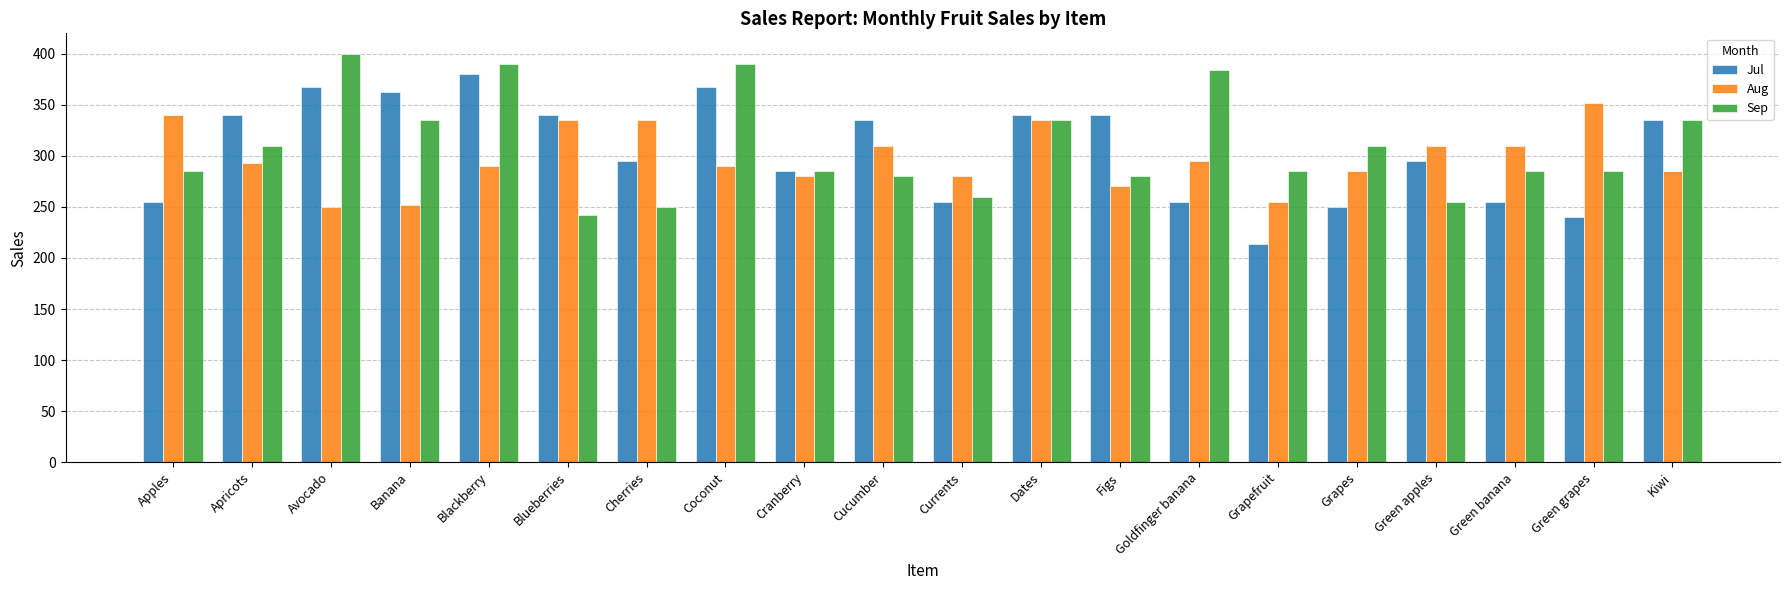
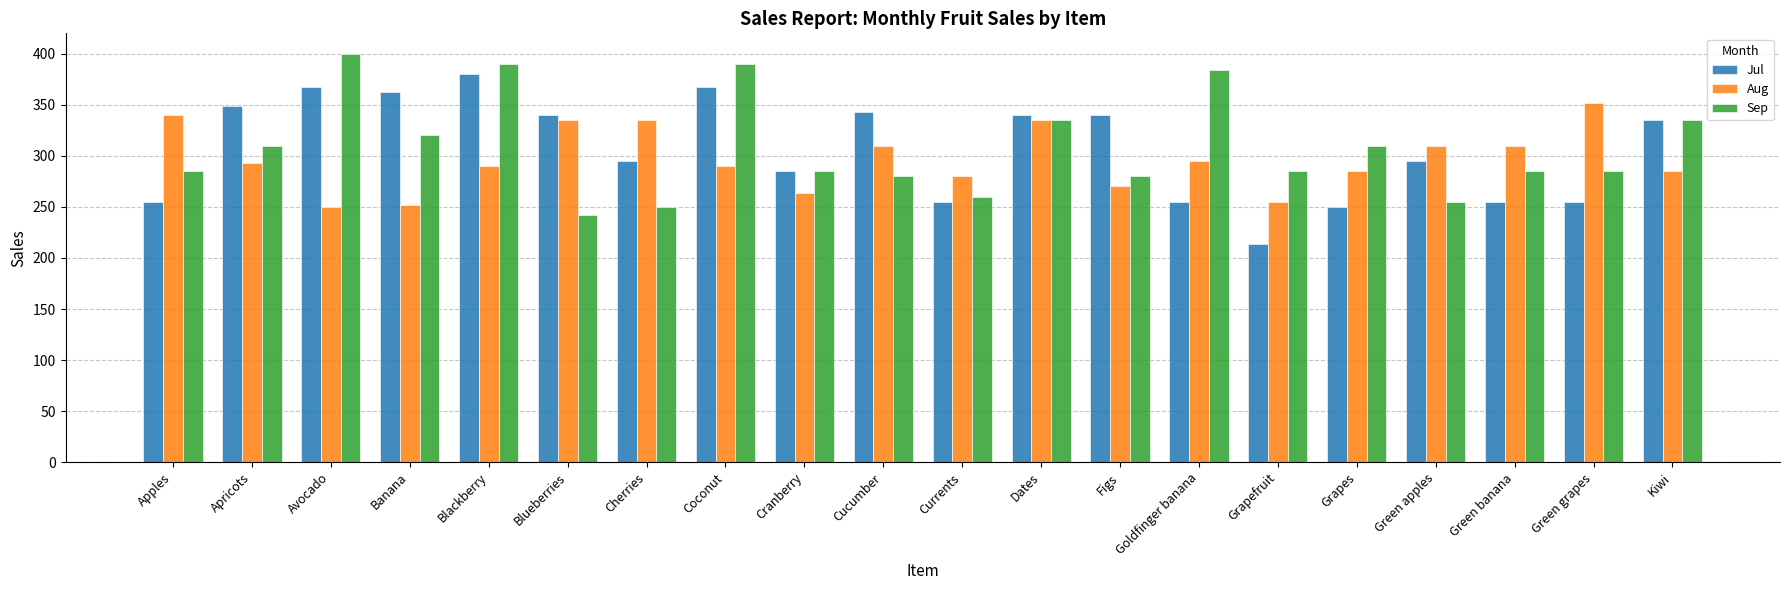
  {
    "Jul": {
      "Apples": 255,
-     "Apricots": 340,
+     "Apricots": 349,
      "Avocado": 367,
      "Banana": 363,
      "Blackberry": 380,
      "Blueberries": 340,
      "Cherries": 295,
      "Coconut": 367,
      "Cranberry": 285,
-     "Cucumber": 335,
+     "Cucumber": 343,
      "Currents": 255,
      "Dates": 340,
      "Figs": 340,
      "Goldfinger banana": 255,
      "Grapefruit": 214,
      "Grapes": 250,
      "Green apples": 295,
      "Green banana": 255,
-     "Green grapes": 240,
+     "Green grapes": 255,
      "Kiwi": 335
    },
    "Aug": {
      "Apples": 340,
      "Apricots": 293,
      "Avocado": 250,
      "Banana": 252,
      "Blackberry": 290,
      "Blueberries": 335,
      "Cherries": 335,
      "Coconut": 290,
-     "Cranberry": 280,
+     "Cranberry": 264,
      "Cucumber": 310,
      "Currents": 280,
      "Dates": 335,
      "Figs": 270,
      "Goldfinger banana": 295,
      "Grapefruit": 255,
      "Grapes": 285,
      "Green apples": 310,
      "Green banana": 310,
      "Green grapes": 352,
      "Kiwi": 285
    },
    "Sep": {
      "Apples": 285,
      "Apricots": 310,
      "Avocado": 400,
-     "Banana": 335,
+     "Banana": 320,
      "Blackberry": 390,
      "Blueberries": 242,
      "Cherries": 250,
      "Coconut": 390,
      "Cranberry": 285,
      "Cucumber": 280,
      "Currents": 260,
      "Dates": 335,
      "Figs": 280,
      "Goldfinger banana": 384,
      "Grapefruit": 285,
      "Grapes": 310,
      "Green apples": 255,
      "Green banana": 285,
      "Green grapes": 285,
      "Kiwi": 335
    }
  }
